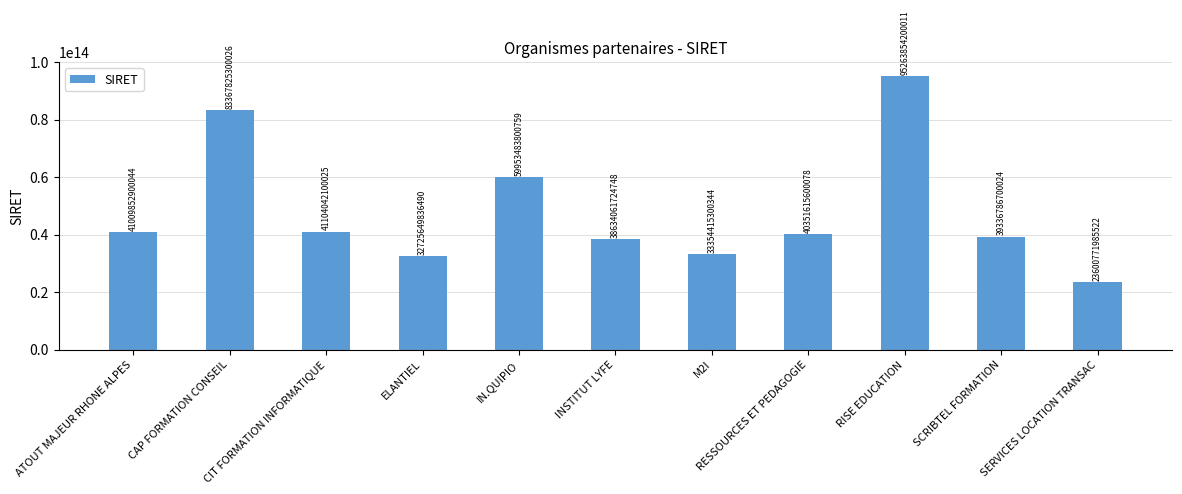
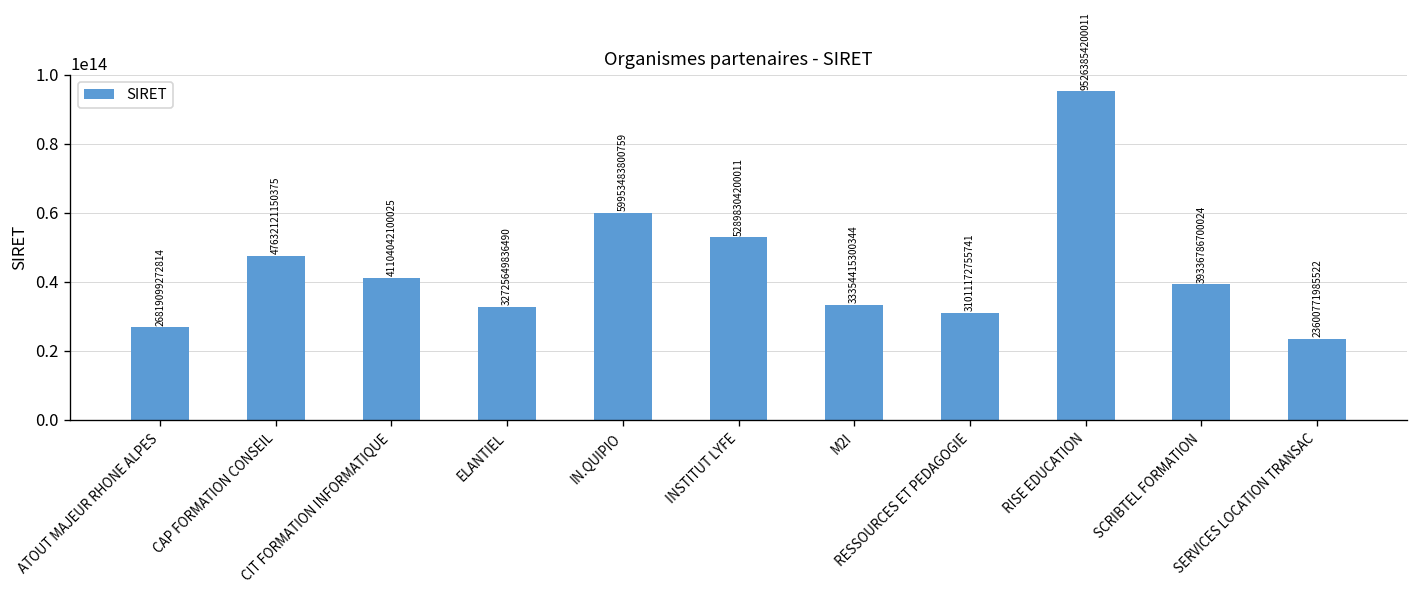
  {
-   "ATOUT MAJEUR RHONE ALPES": 41009852900044,
-   "CAP FORMATION CONSEIL": 83367825300026,
+   "ATOUT MAJEUR RHONE ALPES": 26819099272814,
+   "CAP FORMATION CONSEIL": 47632121150375,
    "CIT FORMATION INFORMATIQUE": 41104042100025,
    "ELANTIEL": 32725649836490,
    "IN.QUIPIO": 59953483800759,
-   "INSTITUT LYFE": 38634061724748,
+   "INSTITUT LYFE": 52898304200011,
    "M2I": 33354415300344,
-   "RESSOURCES ET PEDAGOGIE": 40351615600078,
+   "RESSOURCES ET PEDAGOGIE": 31011172755741,
    "RISE EDUCATION": 95263854200011,
    "SCRIBTEL FORMATION": 39336786700024,
    "SERVICES LOCATION TRANSAC": 23600771985522
  }
